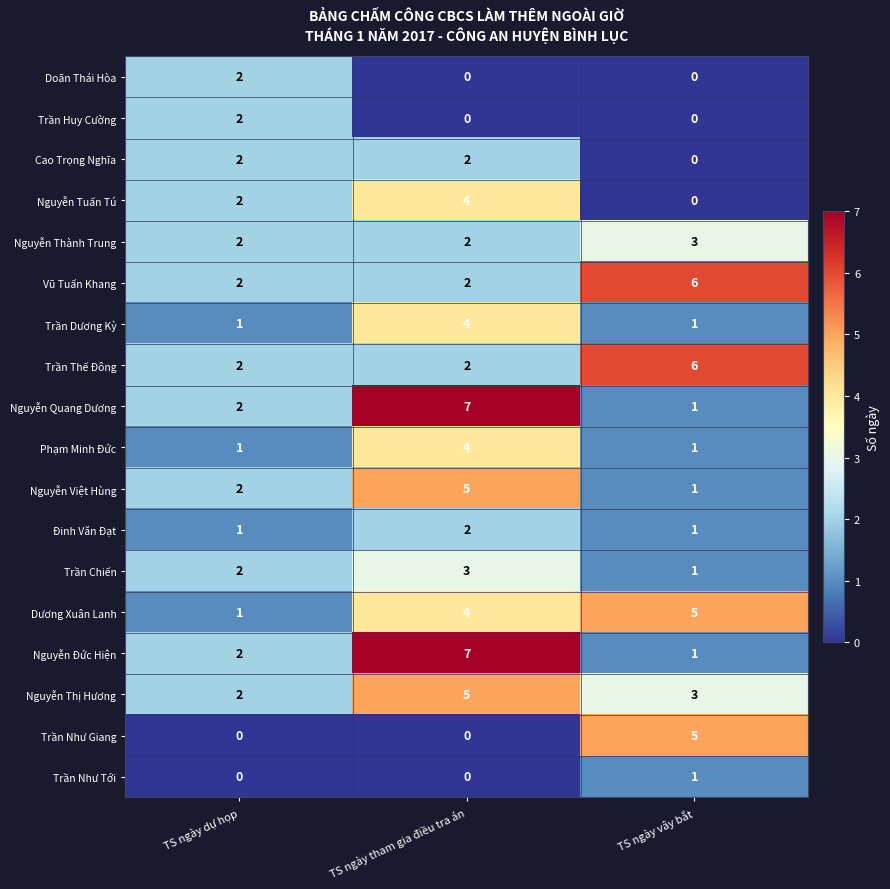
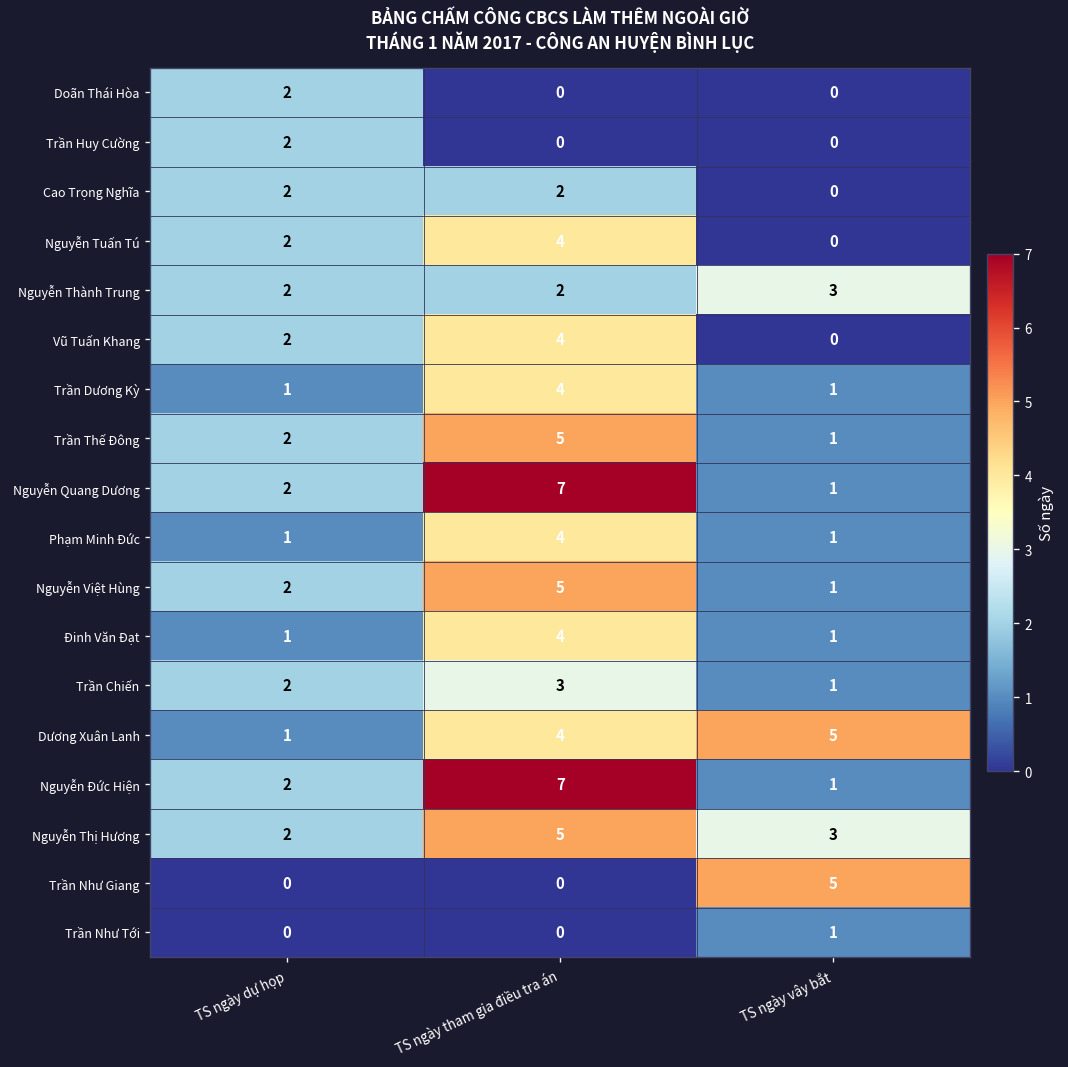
  {
    "Doãn Thái Hòa": {
      "TS ngày dự họp": 2,
      "TS ngày tham gia điều tra án": 0,
      "TS ngày vây bắt": 0
    },
    "Trần Huy Cường": {
      "TS ngày dự họp": 2,
      "TS ngày tham gia điều tra án": 0,
      "TS ngày vây bắt": 0
    },
    "Cao Trọng Nghĩa": {
      "TS ngày dự họp": 2,
      "TS ngày tham gia điều tra án": 2,
      "TS ngày vây bắt": 0
    },
    "Nguyễn Tuấn Tú": {
      "TS ngày dự họp": 2,
      "TS ngày tham gia điều tra án": 4,
      "TS ngày vây bắt": 0
    },
    "Nguyễn Thành Trung": {
      "TS ngày dự họp": 2,
      "TS ngày tham gia điều tra án": 2,
      "TS ngày vây bắt": 3
    },
    "Vũ Tuấn Khang": {
      "TS ngày dự họp": 2,
-     "TS ngày tham gia điều tra án": 2,
-     "TS ngày vây bắt": 6
+     "TS ngày tham gia điều tra án": 4,
+     "TS ngày vây bắt": 0
    },
    "Trần Dương Kỳ": {
      "TS ngày dự họp": 1,
      "TS ngày tham gia điều tra án": 4,
      "TS ngày vây bắt": 1
    },
    "Trần Thế Đông": {
      "TS ngày dự họp": 2,
-     "TS ngày tham gia điều tra án": 2,
-     "TS ngày vây bắt": 6
+     "TS ngày tham gia điều tra án": 5,
+     "TS ngày vây bắt": 1
    },
    "Nguyễn Quang Dương": {
      "TS ngày dự họp": 2,
      "TS ngày tham gia điều tra án": 7,
      "TS ngày vây bắt": 1
    },
    "Phạm Minh Đức": {
      "TS ngày dự họp": 1,
      "TS ngày tham gia điều tra án": 4,
      "TS ngày vây bắt": 1
    },
    "Nguyễn Việt Hùng": {
      "TS ngày dự họp": 2,
      "TS ngày tham gia điều tra án": 5,
      "TS ngày vây bắt": 1
    },
    "Đinh Văn Đạt": {
      "TS ngày dự họp": 1,
-     "TS ngày tham gia điều tra án": 2,
+     "TS ngày tham gia điều tra án": 4,
      "TS ngày vây bắt": 1
    },
    "Trần Chiến": {
      "TS ngày dự họp": 2,
      "TS ngày tham gia điều tra án": 3,
      "TS ngày vây bắt": 1
    },
    "Dương Xuân Lanh": {
      "TS ngày dự họp": 1,
      "TS ngày tham gia điều tra án": 4,
      "TS ngày vây bắt": 5
    },
    "Nguyễn Đức Hiện": {
      "TS ngày dự họp": 2,
      "TS ngày tham gia điều tra án": 7,
      "TS ngày vây bắt": 1
    },
    "Nguyễn Thị Hương": {
      "TS ngày dự họp": 2,
      "TS ngày tham gia điều tra án": 5,
      "TS ngày vây bắt": 3
    },
    "Trần Như Giang": {
      "TS ngày dự họp": 0,
      "TS ngày tham gia điều tra án": 0,
      "TS ngày vây bắt": 5
    },
    "Trần Như Tới": {
      "TS ngày dự họp": 0,
      "TS ngày tham gia điều tra án": 0,
      "TS ngày vây bắt": 1
    }
  }
